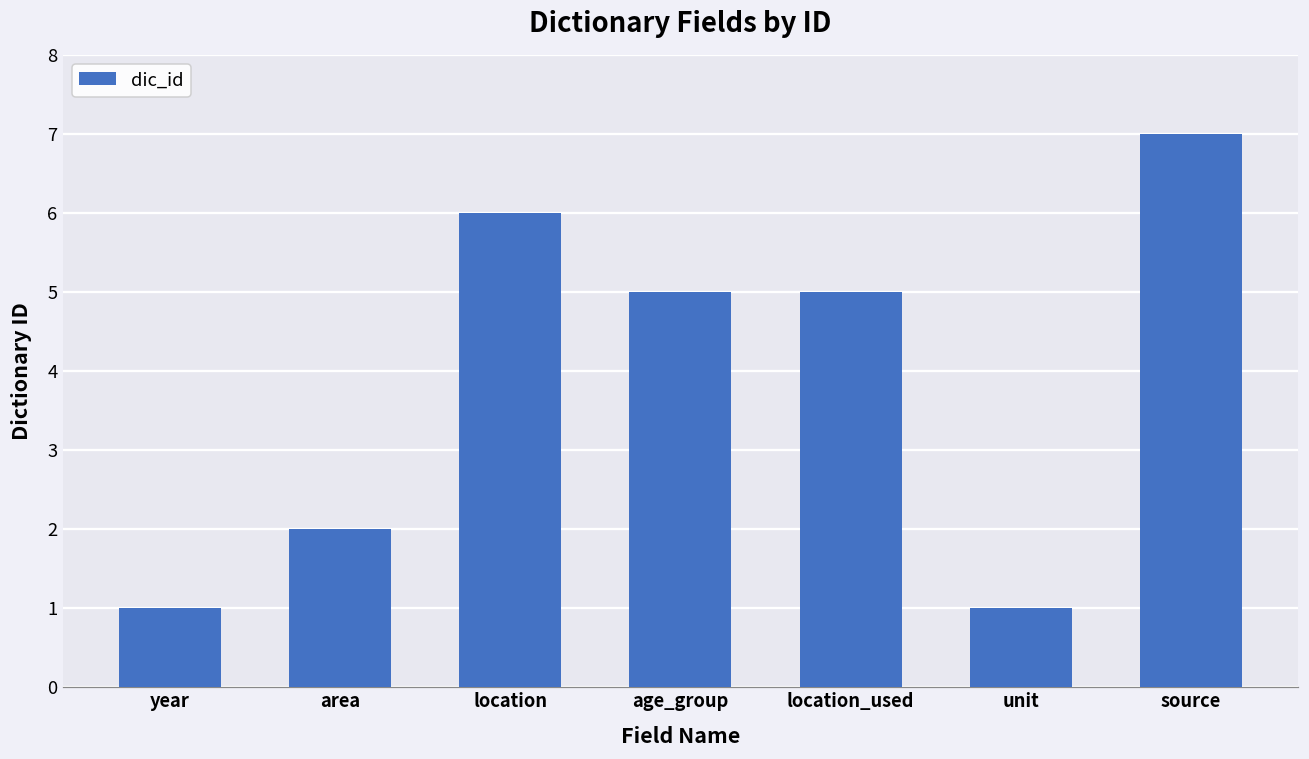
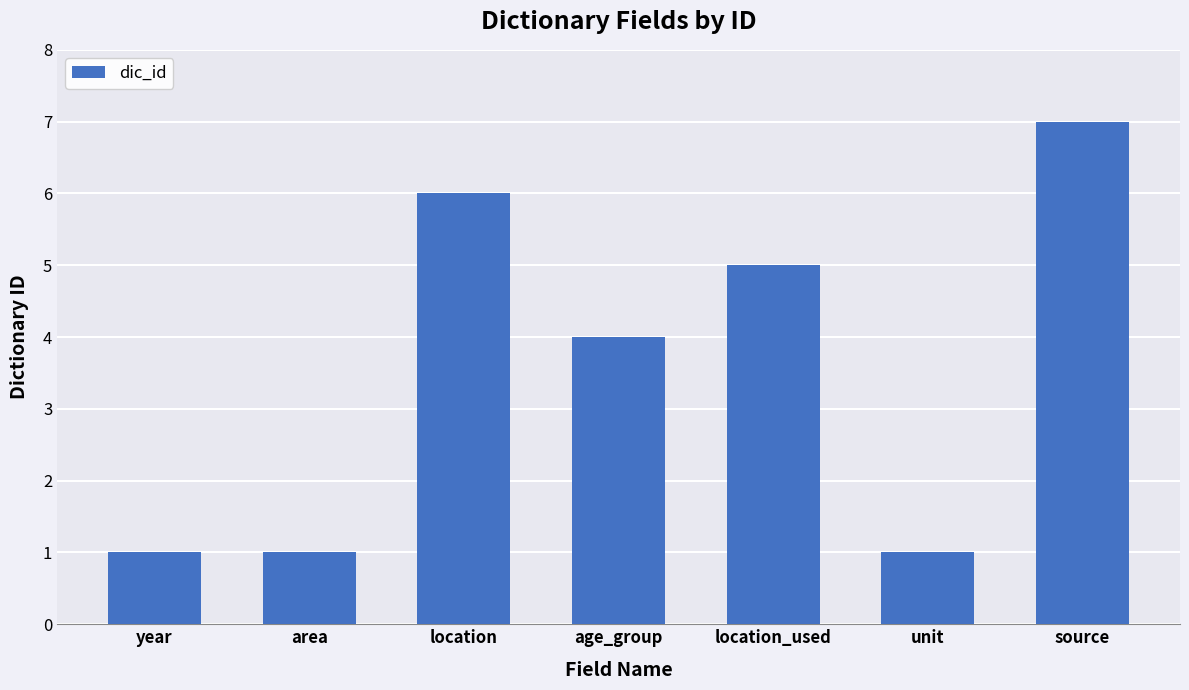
  {
    "year": 1,
-   "area": 2,
+   "area": 1,
    "location": 6,
-   "age_group": 5,
+   "age_group": 4,
    "location_used": 5,
    "unit": 1,
    "source": 7
  }
